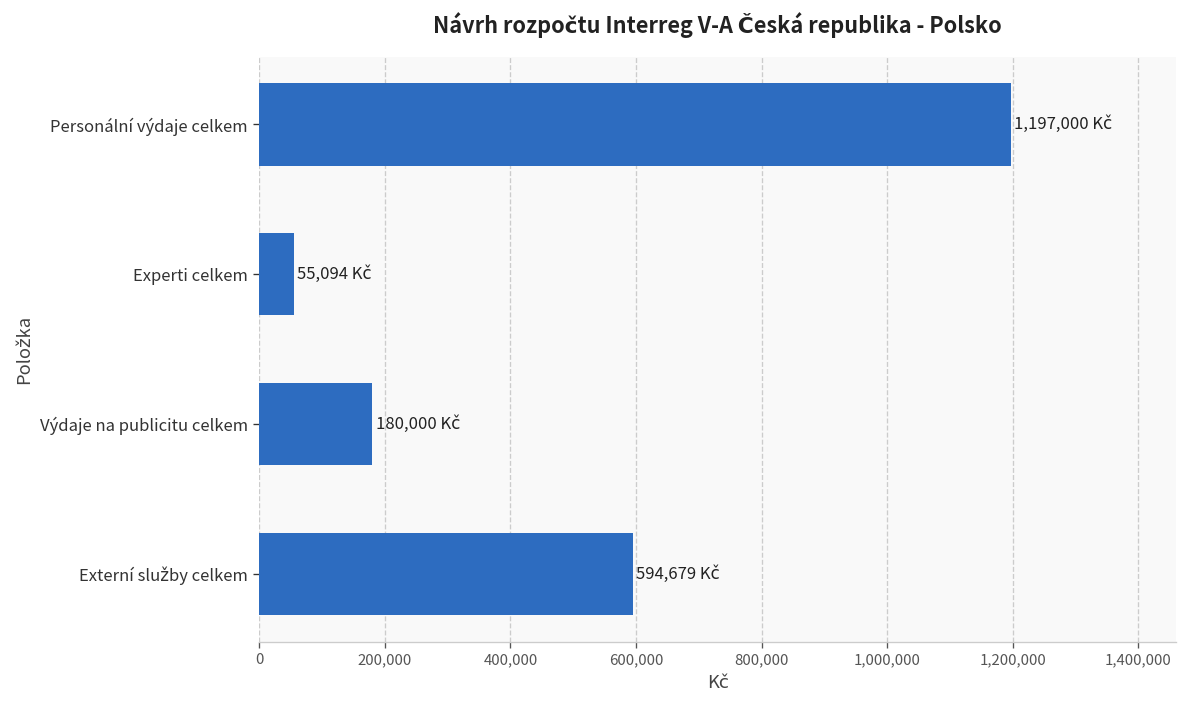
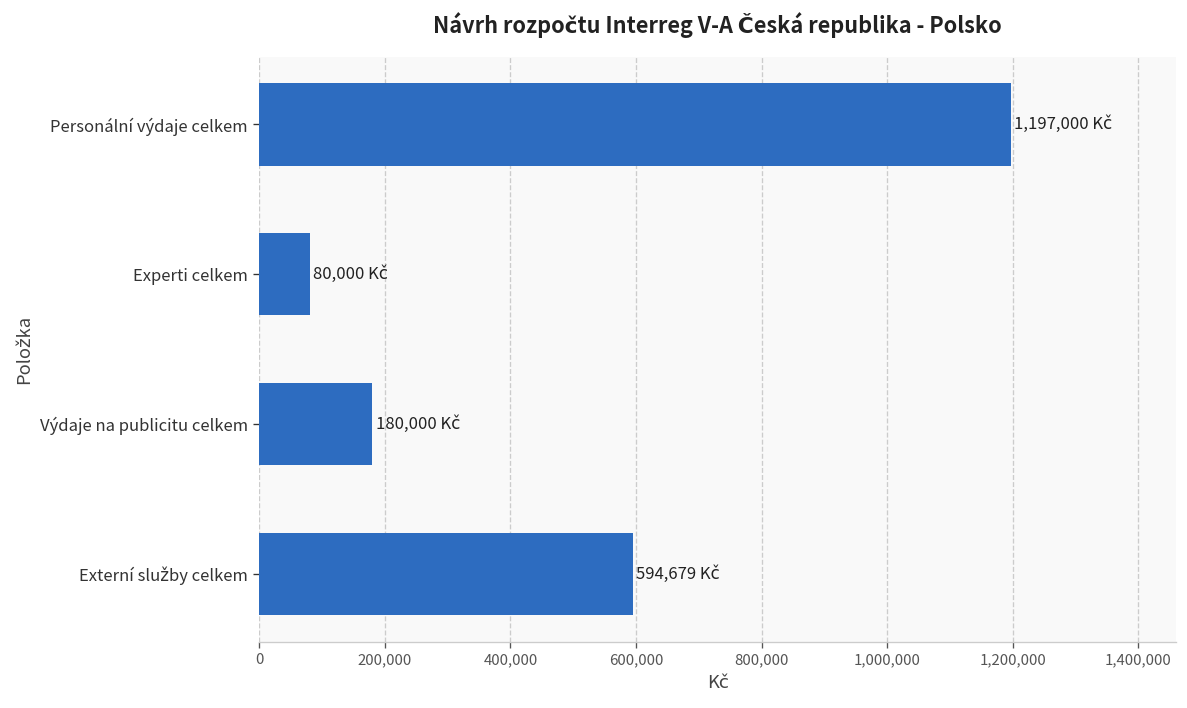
  {
    "Personální výdaje celkem": "1,197,000",
-   "Experti celkem": "55,094",
+   "Experti celkem": "80,000",
    "Výdaje na publicitu celkem": "180,000",
    "Externí služby celkem": "594,679"
  }
